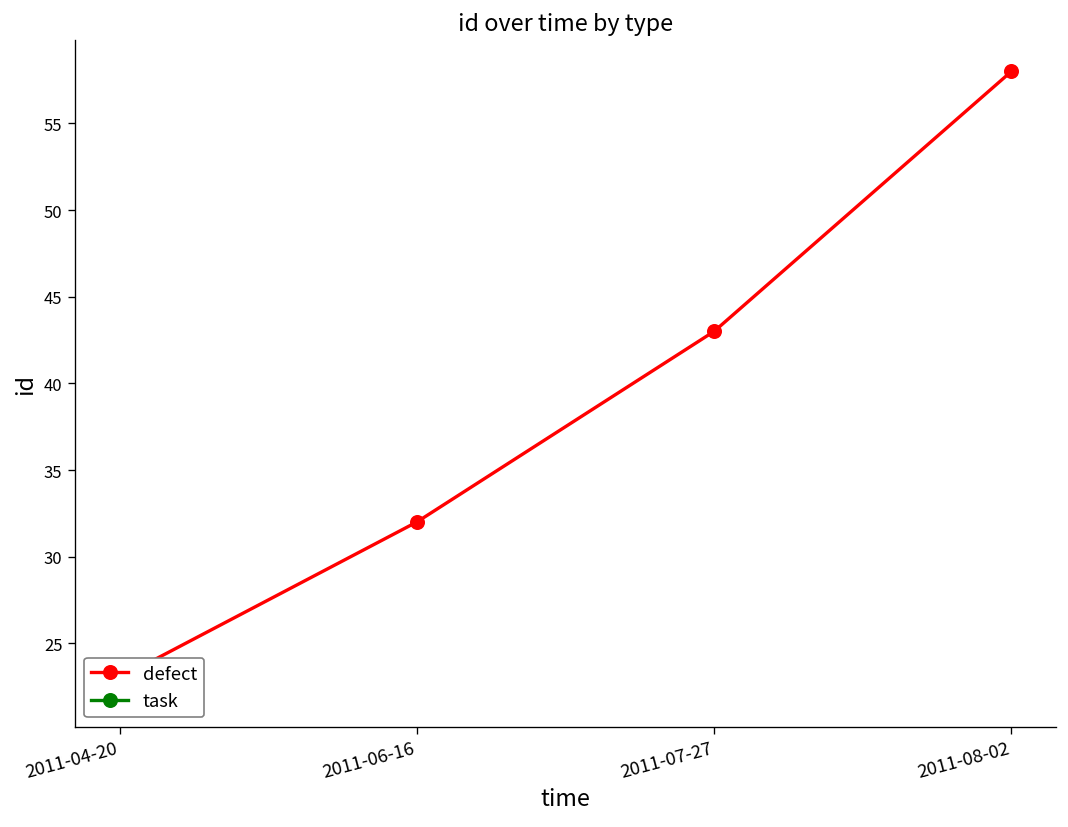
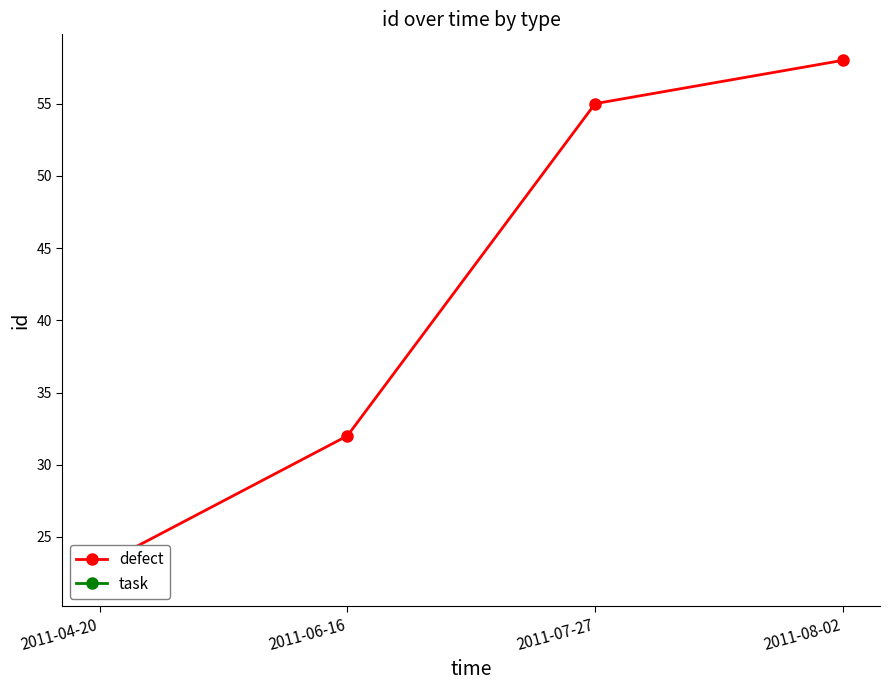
  {
    "defect": {
      "2011-06-16": 32,
-     "2011-07-27": 43,
+     "2011-07-27": 55,
      "2011-08-02": 58
    }
  }
